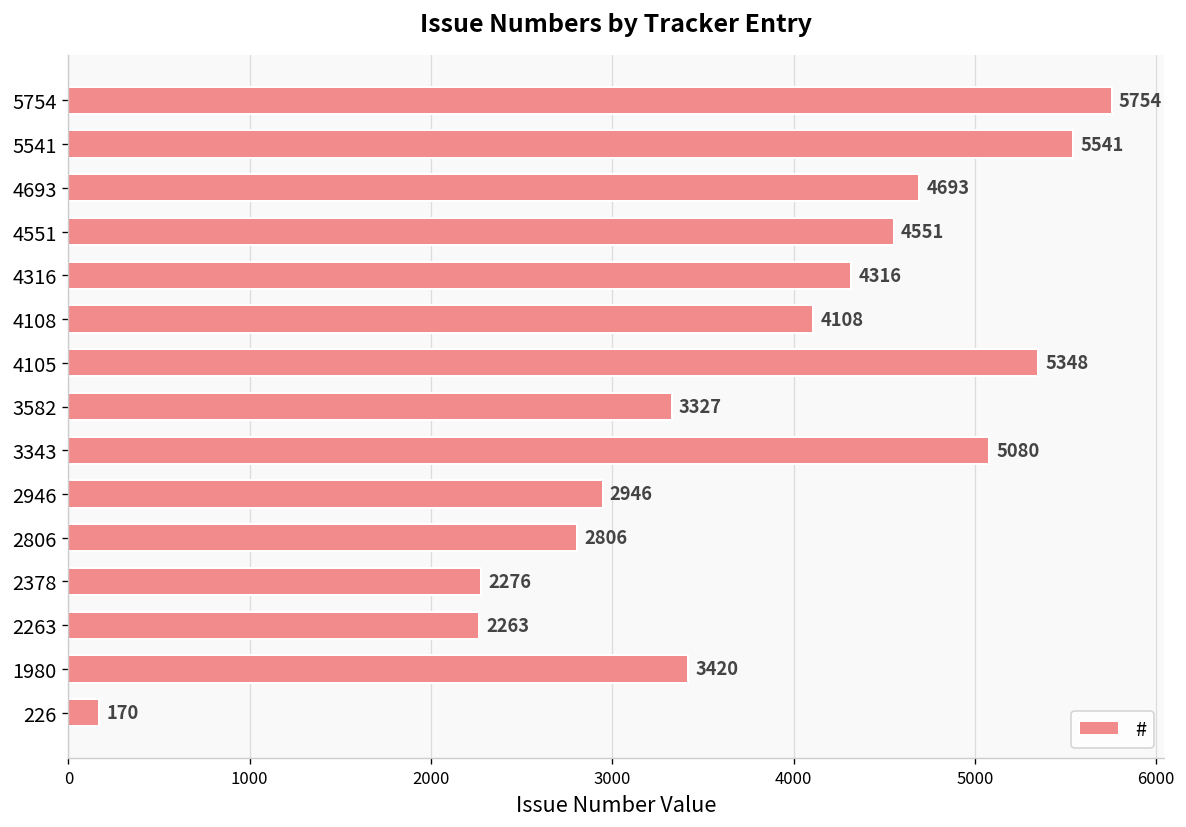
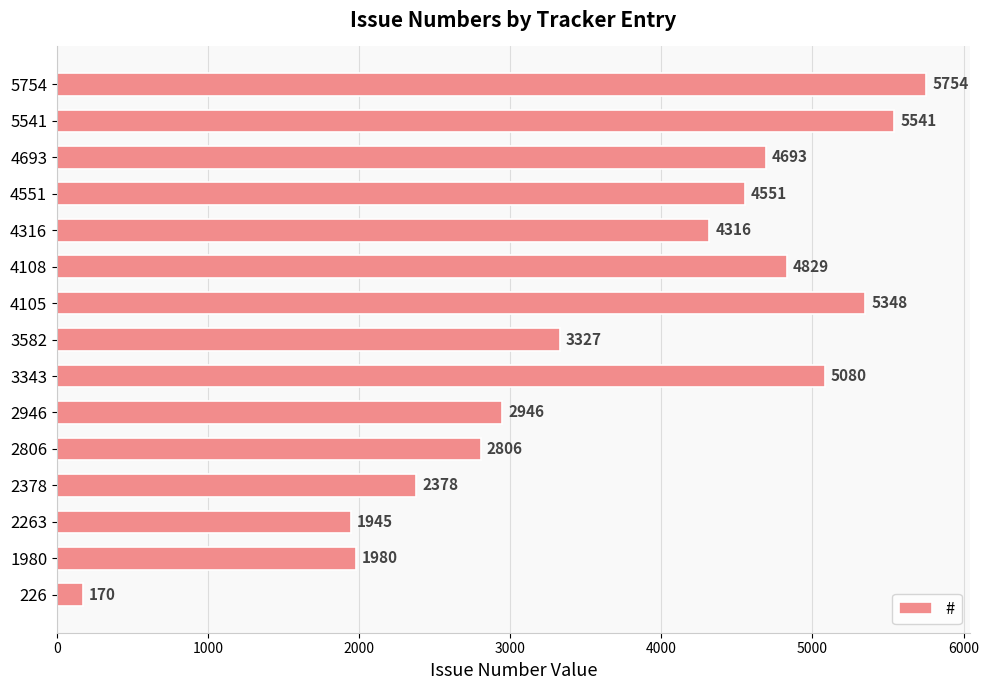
  {
    "5754": 5754,
    "5541": 5541,
    "4693": 4693,
    "4551": 4551,
    "4316": 4316,
-   "4108": 4108,
+   "4108": 4829,
    "4105": 5348,
    "3582": 3327,
    "3343": 5080,
    "2946": 2946,
    "2806": 2806,
-   "2378": 2276,
-   "2263": 2263,
-   "1980": 3420,
+   "2378": 2378,
+   "2263": 1945,
+   "1980": 1980,
    "226": 170
  }
